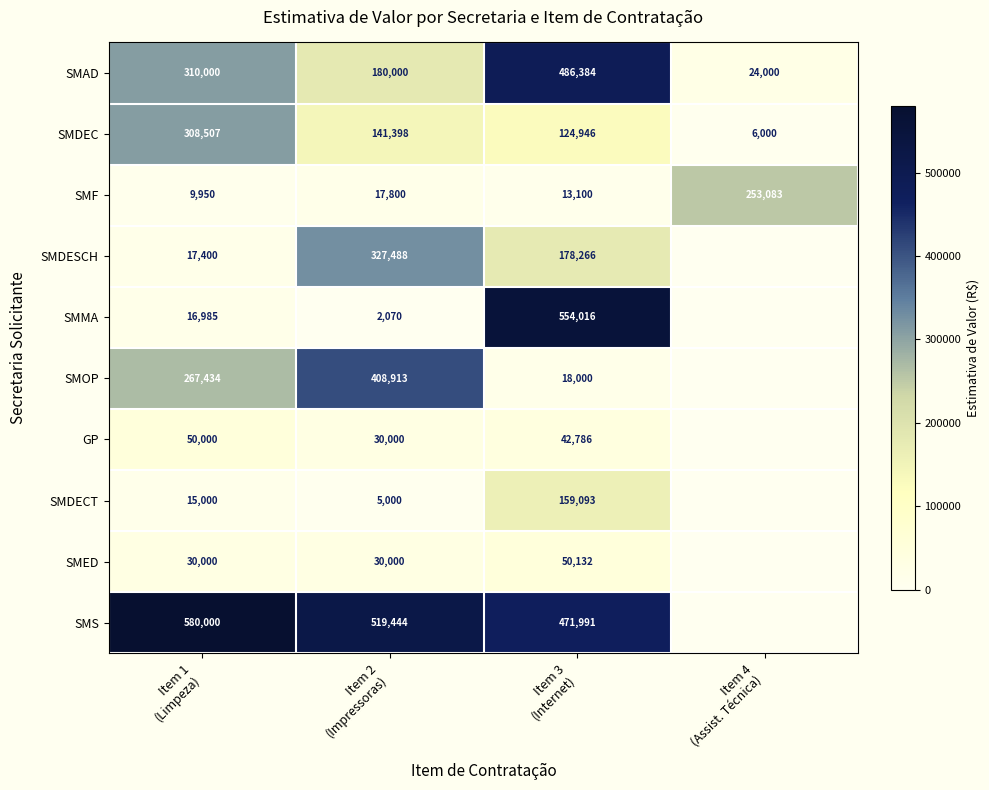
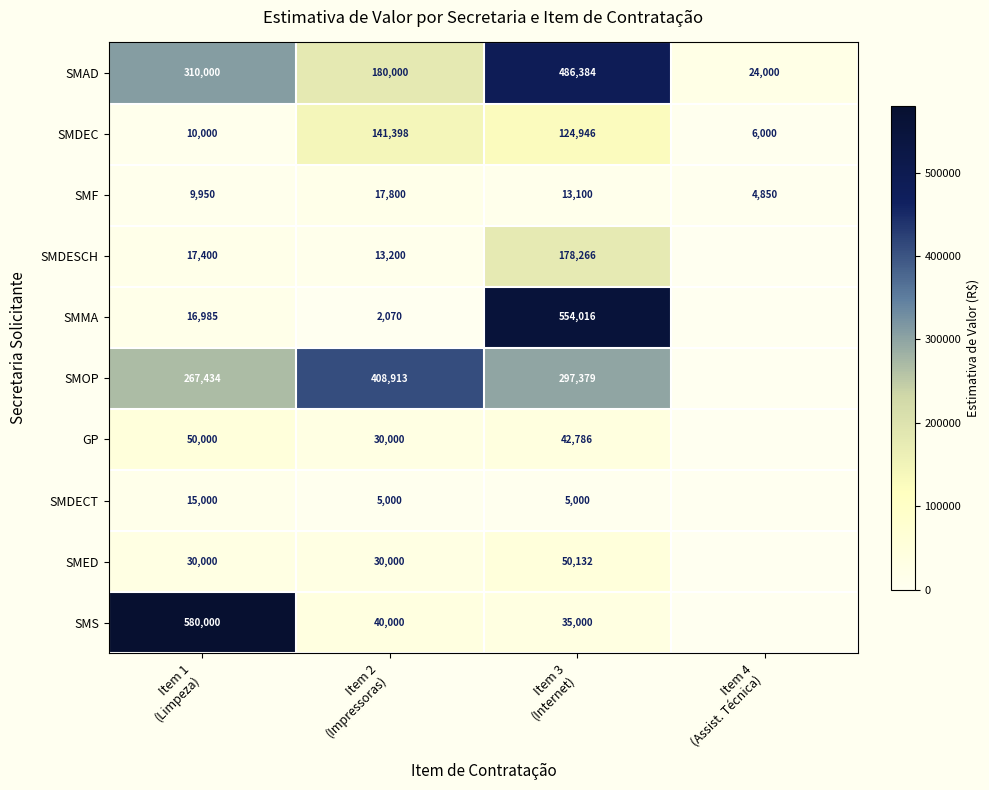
  {
    "SMAD": {
      "Item 1 (Limpeza)": "310,000",
      "Item 2 (Impressoras)": "180,000",
      "Item 3 (Internet)": "486,384",
      "Item 4 (Assist. Técnica)": "24,000"
    },
    "SMDEC": {
-     "Item 1 (Limpeza)": "308,507",
+     "Item 1 (Limpeza)": "10,000",
      "Item 2 (Impressoras)": "141,398",
      "Item 3 (Internet)": "124,946",
      "Item 4 (Assist. Técnica)": "6,000"
    },
    "SMF": {
      "Item 1 (Limpeza)": "9,950",
      "Item 2 (Impressoras)": "17,800",
      "Item 3 (Internet)": "13,100",
-     "Item 4 (Assist. Técnica)": "253,083"
+     "Item 4 (Assist. Técnica)": "4,850"
    },
    "SMDESCH": {
      "Item 1 (Limpeza)": "17,400",
-     "Item 2 (Impressoras)": "327,488",
+     "Item 2 (Impressoras)": "13,200",
      "Item 3 (Internet)": "178,266"
    },
    "SMMA": {
      "Item 1 (Limpeza)": "16,985",
      "Item 2 (Impressoras)": "2,070",
      "Item 3 (Internet)": "554,016"
    },
    "SMOP": {
      "Item 1 (Limpeza)": "267,434",
      "Item 2 (Impressoras)": "408,913",
-     "Item 3 (Internet)": "18,000"
+     "Item 3 (Internet)": "297,379"
    },
    "GP": {
      "Item 1 (Limpeza)": "50,000",
      "Item 2 (Impressoras)": "30,000",
      "Item 3 (Internet)": "42,786"
    },
    "SMDECT": {
      "Item 1 (Limpeza)": "15,000",
      "Item 2 (Impressoras)": "5,000",
-     "Item 3 (Internet)": "159,093"
+     "Item 3 (Internet)": "5,000"
    },
    "SMED": {
      "Item 1 (Limpeza)": "30,000",
      "Item 2 (Impressoras)": "30,000",
      "Item 3 (Internet)": "50,132"
    },
    "SMS": {
      "Item 1 (Limpeza)": "580,000",
-     "Item 2 (Impressoras)": "519,444",
-     "Item 3 (Internet)": "471,991"
+     "Item 2 (Impressoras)": "40,000",
+     "Item 3 (Internet)": "35,000"
    }
  }
